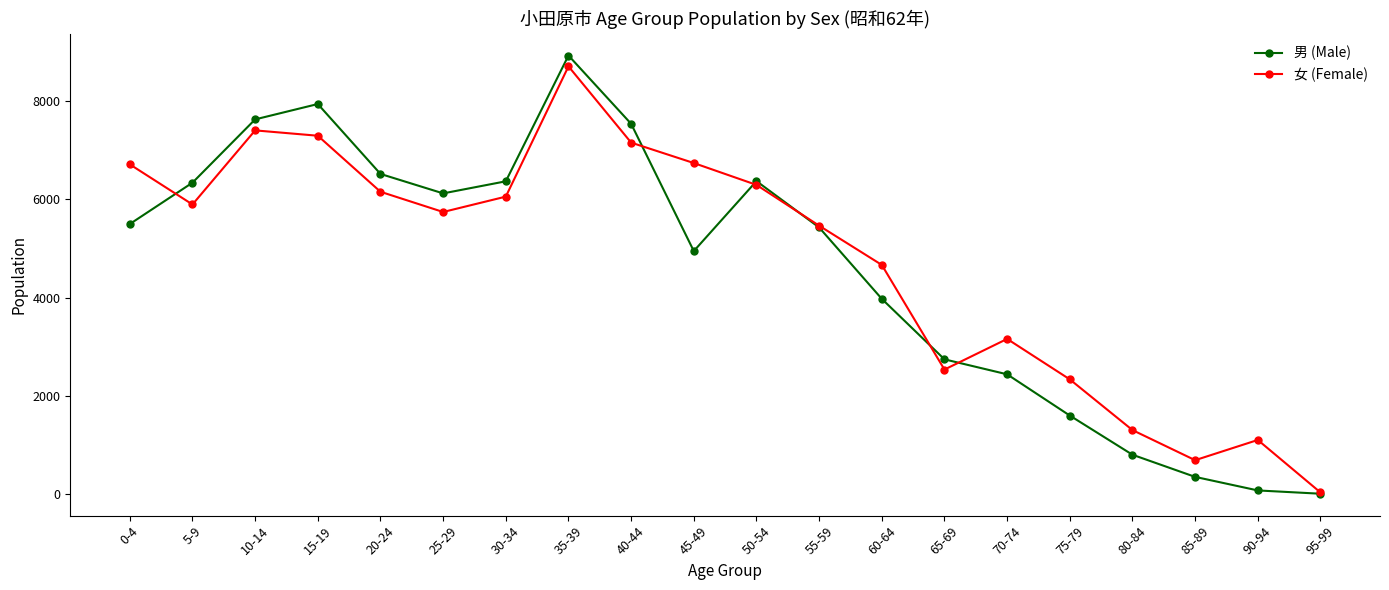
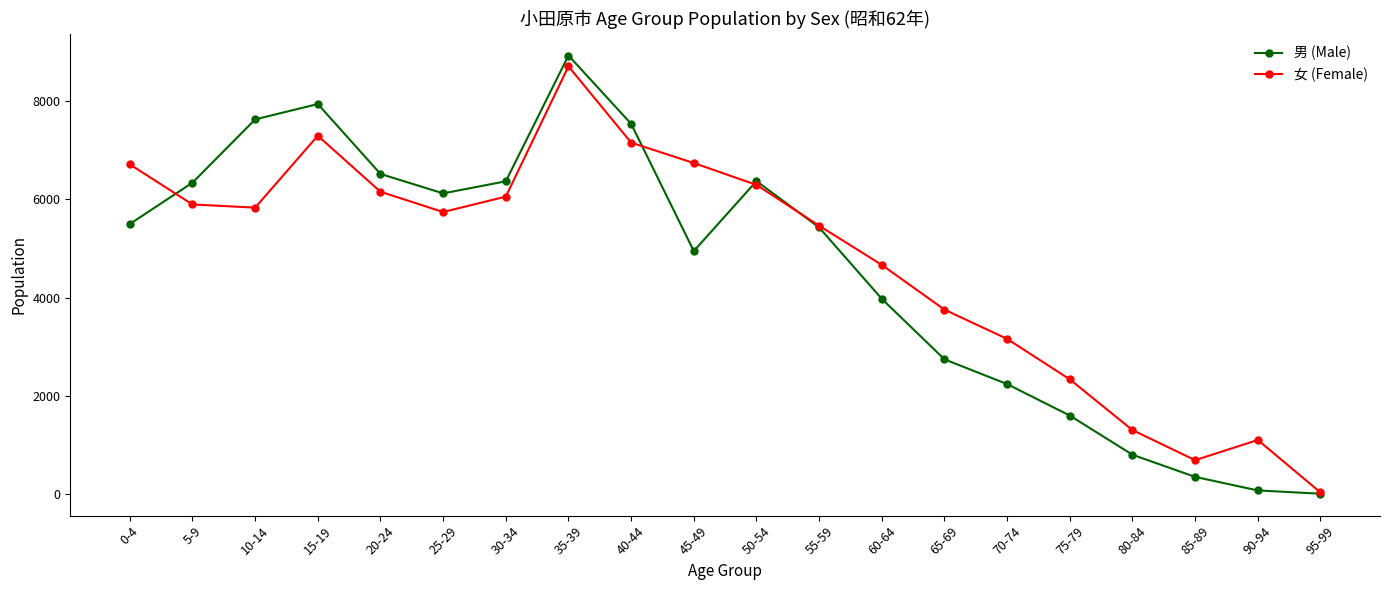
  {
    "男 (Male)": {
      "0-4": 5500,
      "5-9": 6300,
      "10-14": 7600,
      "15-19": 7900,
      "20-24": 6500,
      "25-29": 6100,
      "30-34": 6400,
      "35-39": 8900,
      "40-44": 7500,
      "45-49": 4900,
      "50-54": 6400,
      "60-64": 4000,
      "65-69": 2700,
-     "70-74": 2400,
+     "70-74": 2200,
      "75-79": 1600,
      "80-84": 800,
      "85-89": 300,
      "90-94": 100
    },
    "女 (Female)": {
      "0-4": 6700,
      "5-9": 5900,
-     "10-14": 7400,
+     "10-14": 5800,
      "15-19": 7300,
      "20-24": 6200,
      "25-29": 5700,
      "30-34": 6100,
      "35-39": 8700,
      "40-44": 7200,
      "45-49": 6700,
      "50-54": 6300,
      "60-64": 4700,
-     "65-69": 2500,
+     "65-69": 3800,
      "70-74": 3200,
      "75-79": 2300,
      "80-84": 1300,
      "85-89": 700,
      "90-94": 1100
    }
  }
